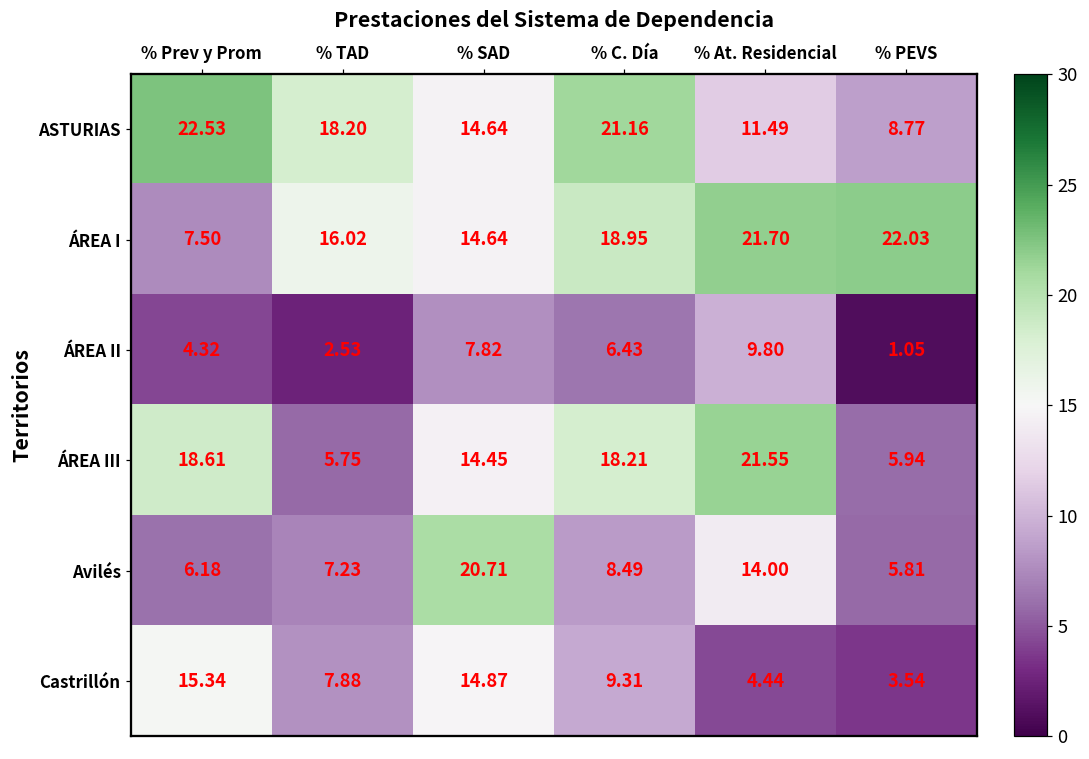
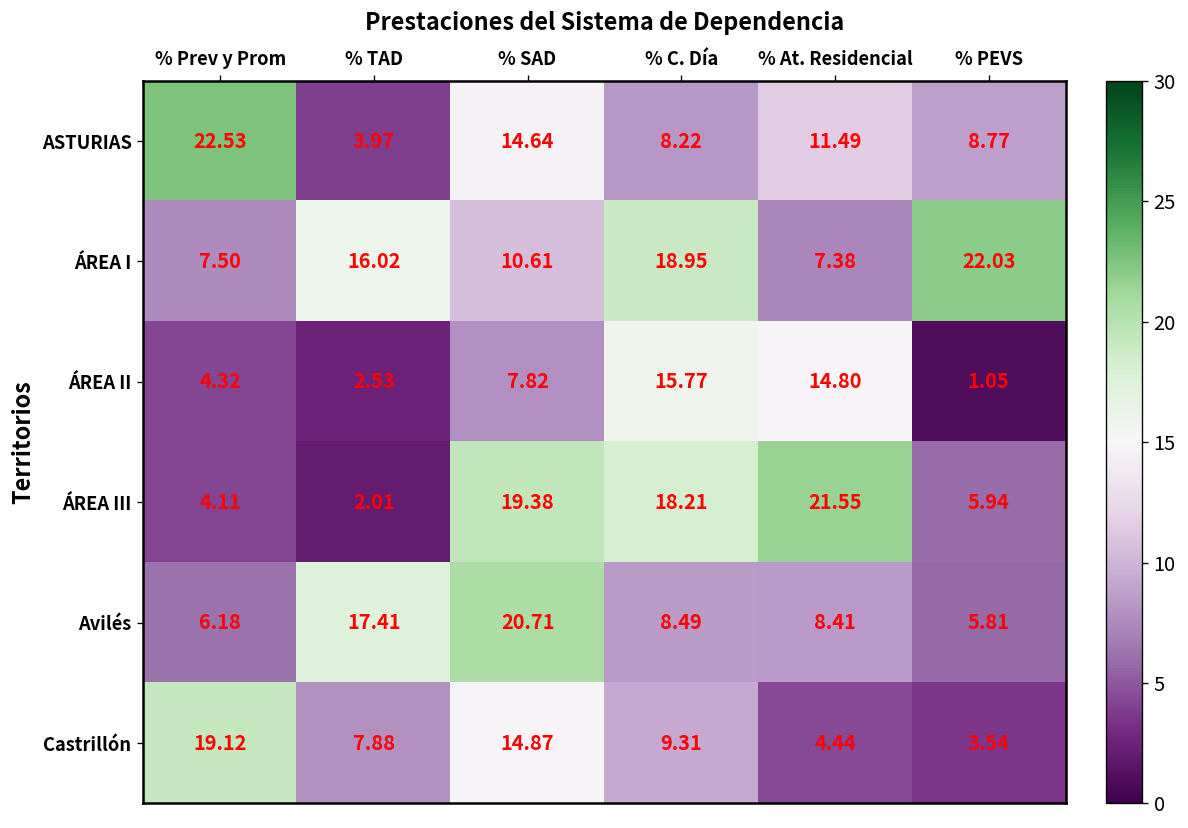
  {
    "ASTURIAS": {
      "% Prev y Prom": 22.53,
-     "% TAD": 18.20,
+     "% TAD": 3.97,
      "% SAD": 14.64,
-     "% C. Día": 21.16,
+     "% C. Día": 8.22,
      "% At. Residencial": 11.49,
      "% PEVS": 8.77
    },
    "ÁREA I": {
      "% Prev y Prom": 7.50,
      "% TAD": 16.02,
-     "% SAD": 14.64,
+     "% SAD": 10.61,
      "% C. Día": 18.95,
-     "% At. Residencial": 21.70,
+     "% At. Residencial": 7.38,
      "% PEVS": 22.03
    },
    "ÁREA II": {
      "% Prev y Prom": 4.32,
      "% TAD": 2.53,
      "% SAD": 7.82,
-     "% C. Día": 6.43,
-     "% At. Residencial": 9.80,
+     "% C. Día": 15.77,
+     "% At. Residencial": 14.80,
      "% PEVS": 1.05
    },
    "ÁREA III": {
-     "% Prev y Prom": 18.61,
-     "% TAD": 5.75,
-     "% SAD": 14.45,
+     "% Prev y Prom": 4.11,
+     "% TAD": 2.01,
+     "% SAD": 19.38,
      "% C. Día": 18.21,
      "% At. Residencial": 21.55,
      "% PEVS": 5.94
    },
    "Avilés": {
      "% Prev y Prom": 6.18,
-     "% TAD": 7.23,
+     "% TAD": 17.41,
      "% SAD": 20.71,
      "% C. Día": 8.49,
-     "% At. Residencial": 14.00,
+     "% At. Residencial": 8.41,
      "% PEVS": 5.81
    },
    "Castrillón": {
-     "% Prev y Prom": 15.34,
+     "% Prev y Prom": 19.12,
      "% TAD": 7.88,
      "% SAD": 14.87,
      "% C. Día": 9.31,
      "% At. Residencial": 4.44,
      "% PEVS": 3.54
    }
  }
